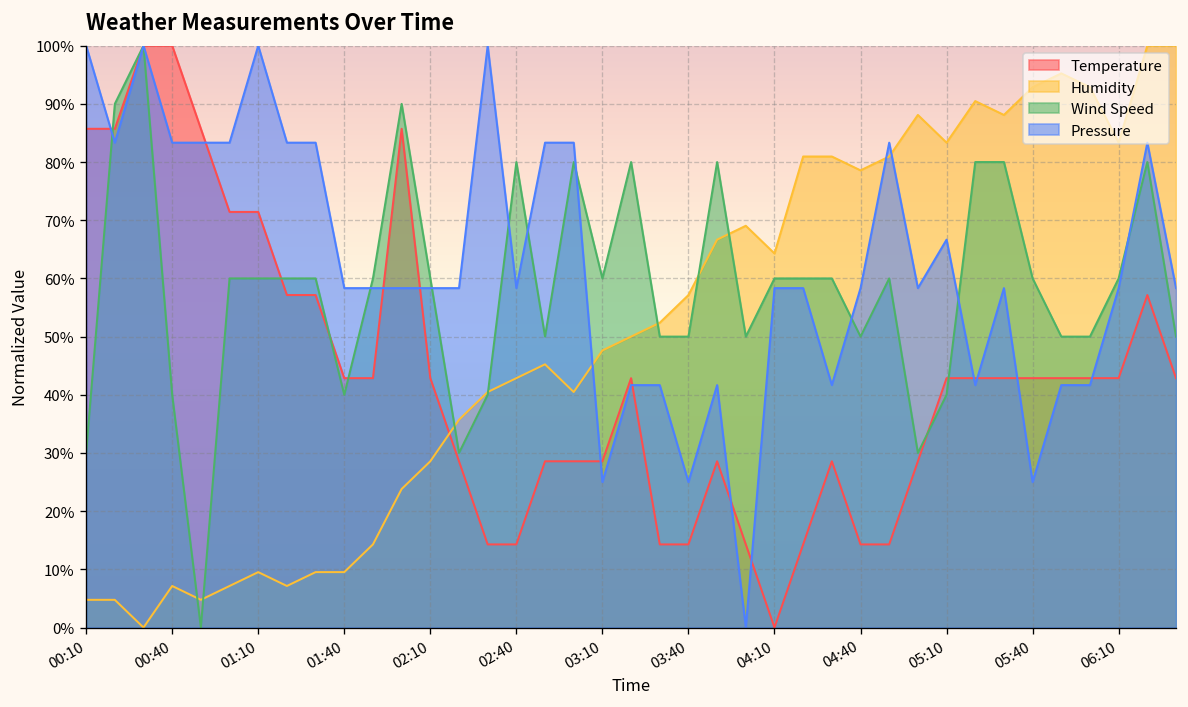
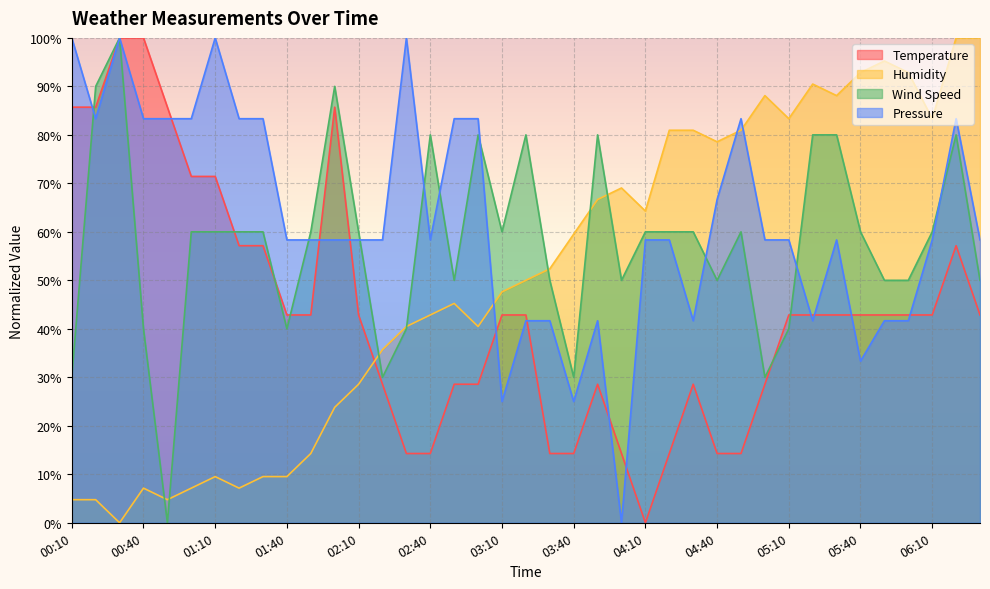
  {
    "Temperature": {
      "00:10": "86%",
      "00:40": "100%",
      "01:10": "71%",
      "01:40": "43%",
      "02:10": "43%",
      "02:40": "14%",
-     "03:10": "29%",
+     "03:10": "43%",
      "03:40": "14%",
      "04:10": "0%",
      "04:40": "14%",
      "05:10": "43%",
      "05:40": "43%",
      "06:10": "43%"
    },
    "Humidity": {
      "00:10": "5%",
      "00:40": "7%",
      "01:10": "10%",
      "01:40": "10%",
      "02:10": "29%",
      "02:40": "43%",
      "03:10": "48%",
-     "03:40": "57%",
+     "03:40": "60%",
      "04:10": "64%",
      "04:40": "79%",
      "05:10": "83%"
    },
    "Wind Speed": {
      "00:10": "30%",
      "00:40": "40%",
      "01:10": "60%",
      "01:40": "40%",
      "02:10": "60%",
      "02:40": "80%",
      "03:10": "60%",
-     "03:40": "50%",
+     "03:40": "30%",
      "04:10": "60%",
      "04:40": "50%",
      "05:10": "40%",
      "05:40": "60%",
      "06:10": "60%"
    },
    "Pressure": {
      "00:10": "100%",
      "00:40": "83%",
      "01:10": "100%",
      "01:40": "58%",
      "02:10": "58%",
      "02:40": "58%",
      "03:10": "25%",
      "03:40": "25%",
      "04:10": "58%",
-     "04:40": "58%",
-     "05:10": "67%",
-     "05:40": "25%",
+     "04:40": "67%",
+     "05:10": "58%",
+     "05:40": "33%",
      "06:10": "58%"
    }
  }
